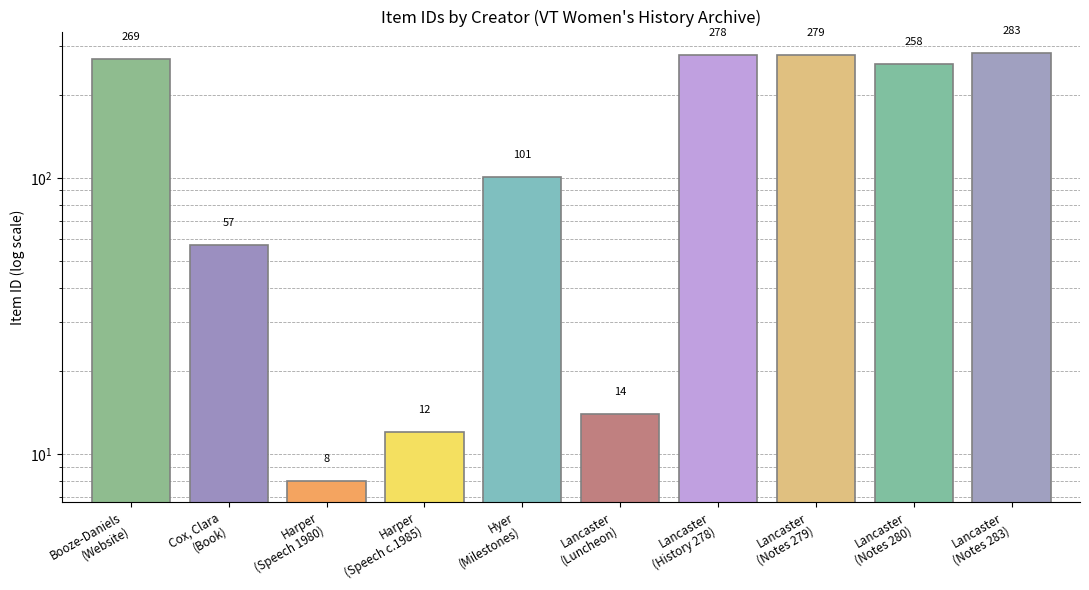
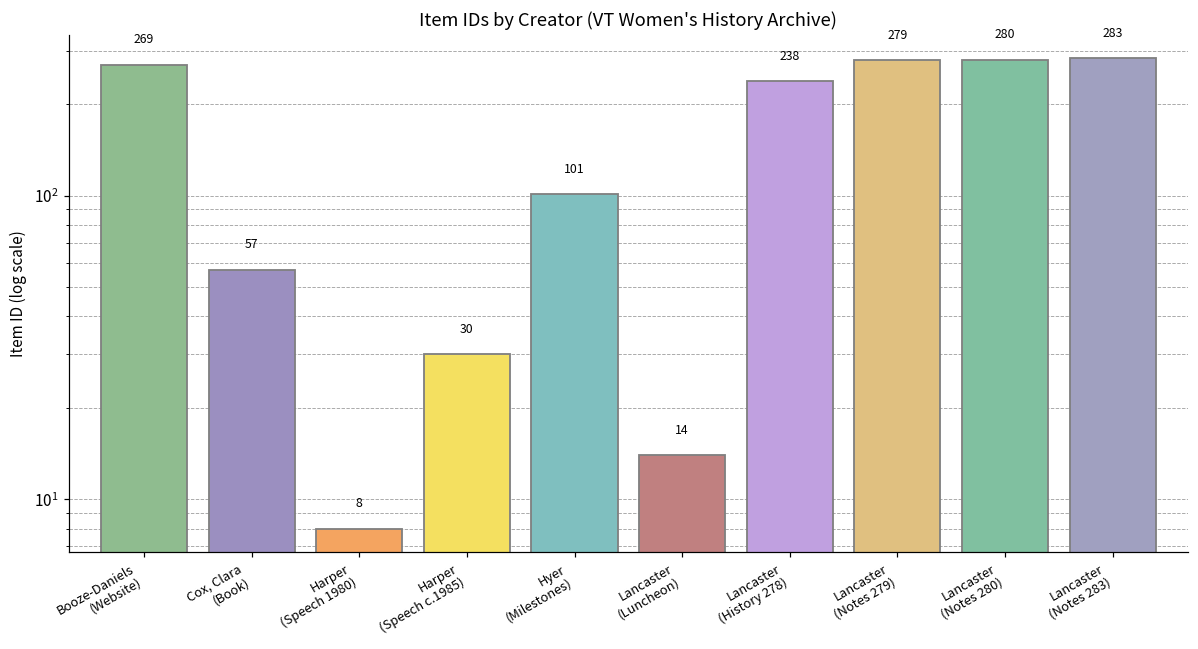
  {
    "Booze-Daniels (Website)": 269,
    "Cox, Clara (Book)": 57,
    "Harper (Speech 1980)": 8,
-   "Harper (Speech c.1985)": 12,
+   "Harper (Speech c.1985)": 30,
    "Hyer (Milestones)": 101,
    "Lancaster (Luncheon)": 14,
-   "Lancaster (History 278)": 278,
+   "Lancaster (History 278)": 238,
    "Lancaster (Notes 279)": 279,
-   "Lancaster (Notes 280)": 258,
+   "Lancaster (Notes 280)": 280,
    "Lancaster (Notes 283)": 283
  }
